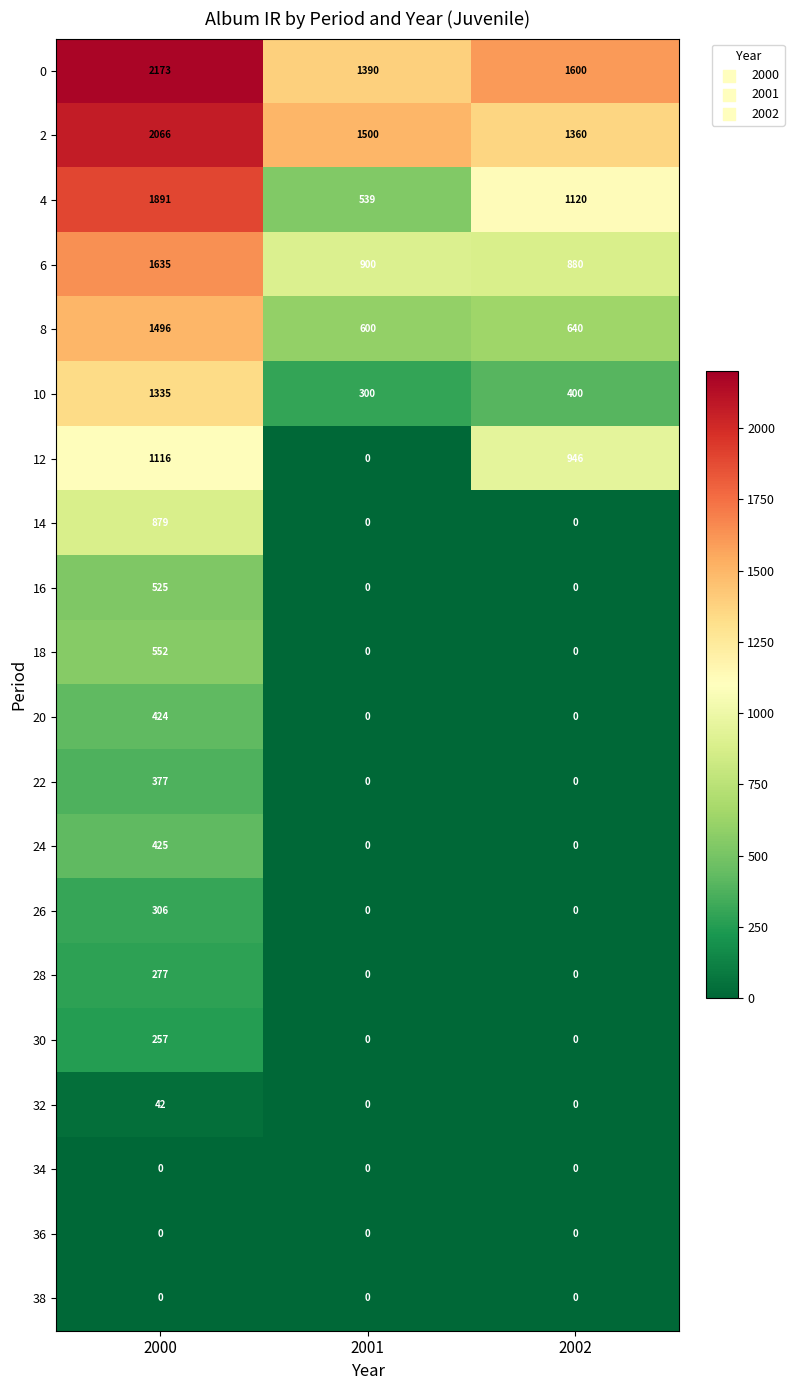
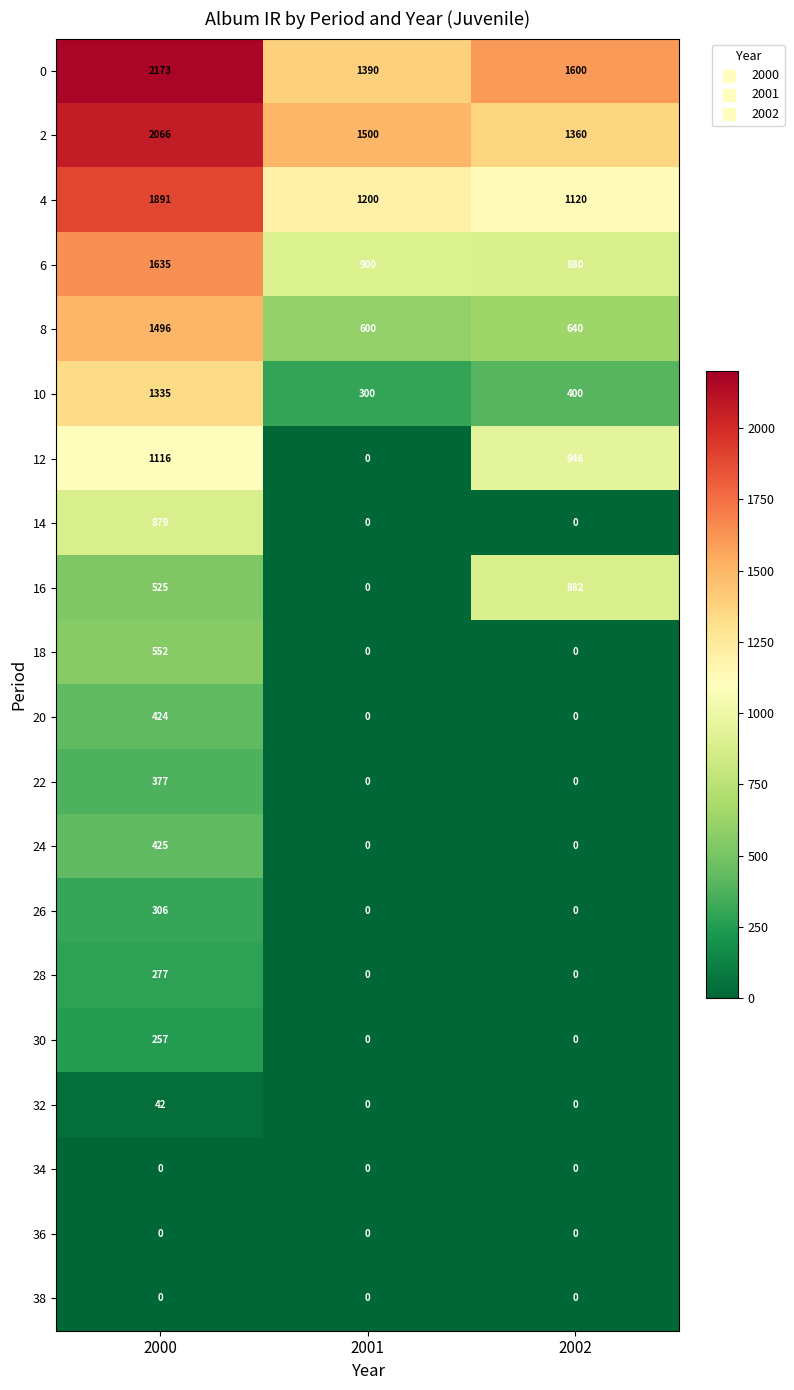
  {
    "0": {
      "2000": 2173,
      "2001": 1390,
      "2002": 1600
    },
    "2": {
      "2000": 2066,
      "2001": 1500,
      "2002": 1360
    },
    "4": {
      "2000": 1891,
-     "2001": 539,
+     "2001": 1200,
      "2002": 1120
    },
    "6": {
      "2000": 1635,
      "2001": 900,
      "2002": 880
    },
    "8": {
      "2000": 1496,
      "2001": 600,
      "2002": 640
    },
    "10": {
      "2000": 1335,
      "2001": 300,
      "2002": 400
    },
    "12": {
      "2000": 1116,
      "2001": 0,
      "2002": 946
    },
    "14": {
      "2000": 879,
      "2001": 0,
      "2002": 0
    },
    "16": {
      "2000": 525,
      "2001": 0,
-     "2002": 0
+     "2002": 882
    },
    "18": {
      "2000": 552,
      "2001": 0,
      "2002": 0
    },
    "20": {
      "2000": 424,
      "2001": 0,
      "2002": 0
    },
    "22": {
      "2000": 377,
      "2001": 0,
      "2002": 0
    },
    "24": {
      "2000": 425,
      "2001": 0,
      "2002": 0
    },
    "26": {
      "2000": 306,
      "2001": 0,
      "2002": 0
    },
    "28": {
      "2000": 277,
      "2001": 0,
      "2002": 0
    },
    "30": {
      "2000": 257,
      "2001": 0,
      "2002": 0
    },
    "32": {
      "2000": 42,
      "2001": 0,
      "2002": 0
    },
    "34": {
      "2000": 0,
      "2001": 0,
      "2002": 0
    },
    "36": {
      "2000": 0,
      "2001": 0,
      "2002": 0
    },
    "38": {
      "2000": 0,
      "2001": 0,
      "2002": 0
    }
  }
